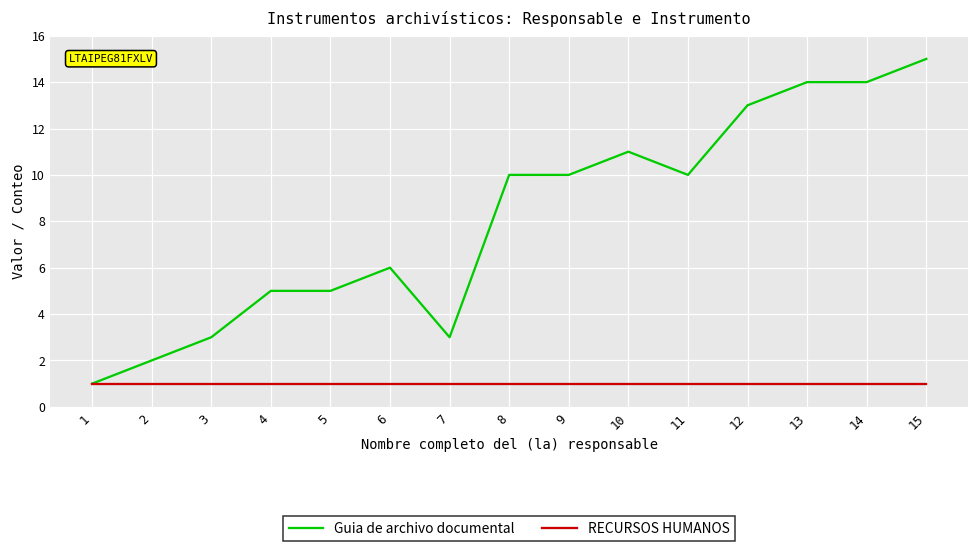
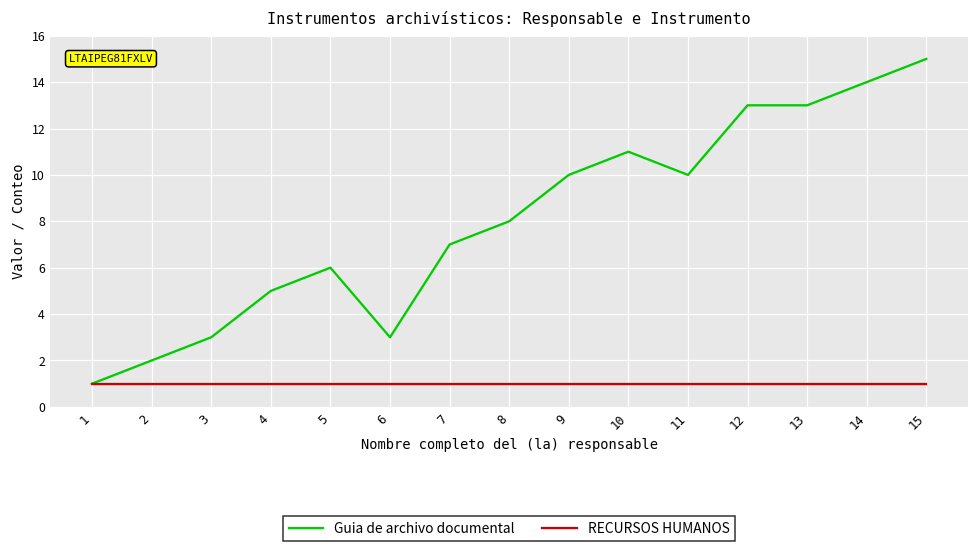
  {
    "Guia de archivo documental": {
      "2": 2,
      "3": 3,
      "4": 5,
-     "5": 5,
-     "6": 6,
-     "7": 3,
-     "8": 10,
+     "5": 6,
+     "6": 3,
+     "7": 7,
+     "8": 8,
      "9": 10,
      "10": 11,
      "11": 10,
      "12": 13,
-     "13": 14,
+     "13": 13,
      "14": 14,
      "15": 15
    },
    "RECURSOS HUMANOS": {
      "2": 1,
      "3": 1,
      "4": 1,
      "5": 1,
      "6": 1,
      "7": 1,
      "8": 1,
      "9": 1,
      "10": 1,
      "11": 1,
      "12": 1,
      "13": 1,
      "14": 1,
      "15": 1
    }
  }
